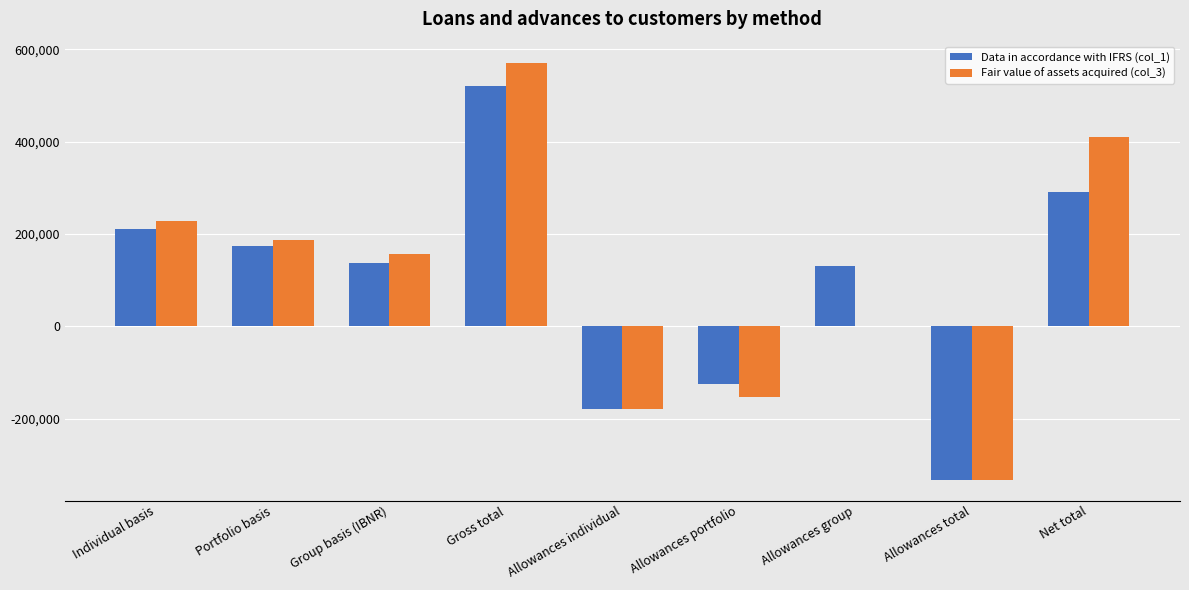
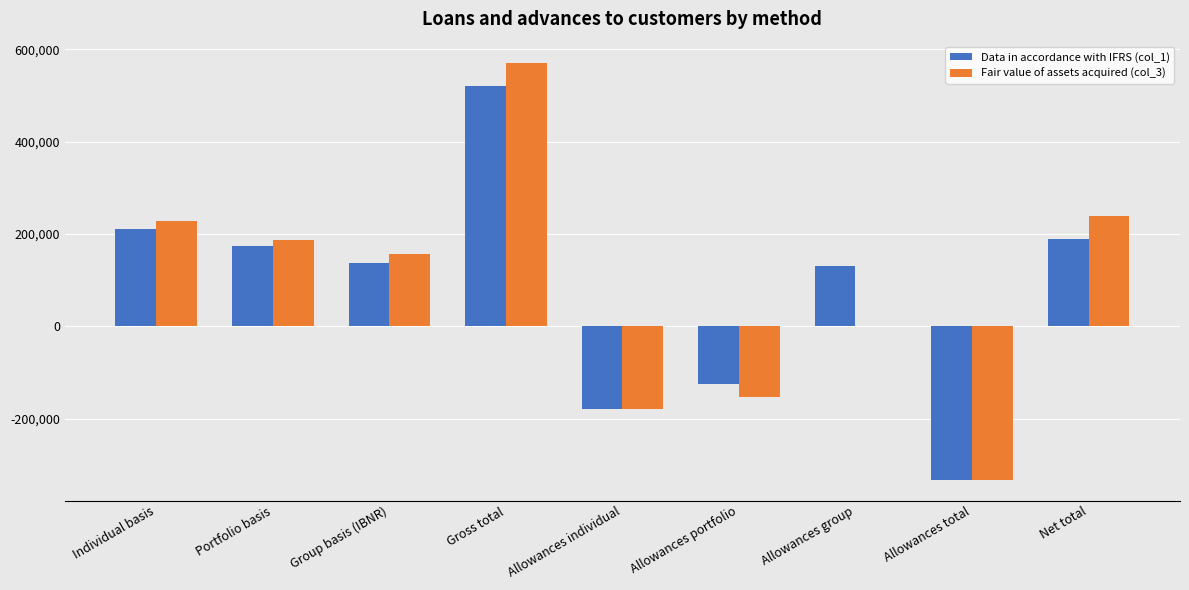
  {
    "Data in accordance with IFRS (col_1)": {
      "Individual basis": "210,000",
      "Portfolio basis": "170,000",
      "Group basis (IBNR)": "140,000",
      "Gross total": "520,000",
      "Allowances individual": "-180,000",
      "Allowances portfolio": "-130,000",
      "Allowances group": "130,000",
      "Allowances total": "-330,000",
-     "Net total": "290,000"
+     "Net total": "190,000"
    },
    "Fair value of assets acquired (col_3)": {
      "Individual basis": "230,000",
      "Portfolio basis": "190,000",
      "Group basis (IBNR)": "160,000",
      "Gross total": "570,000",
      "Allowances individual": "-180,000",
      "Allowances portfolio": "-150,000",
      "Allowances group": "0",
      "Allowances total": "-330,000",
-     "Net total": "410,000"
+     "Net total": "240,000"
    }
  }
